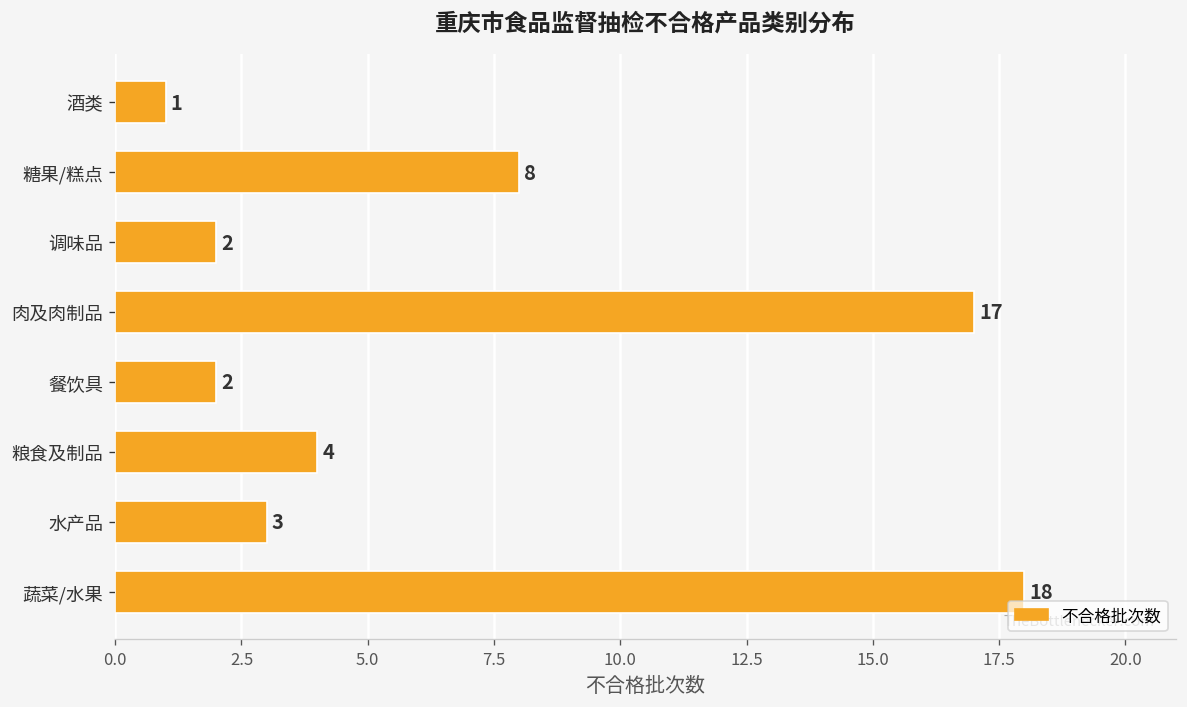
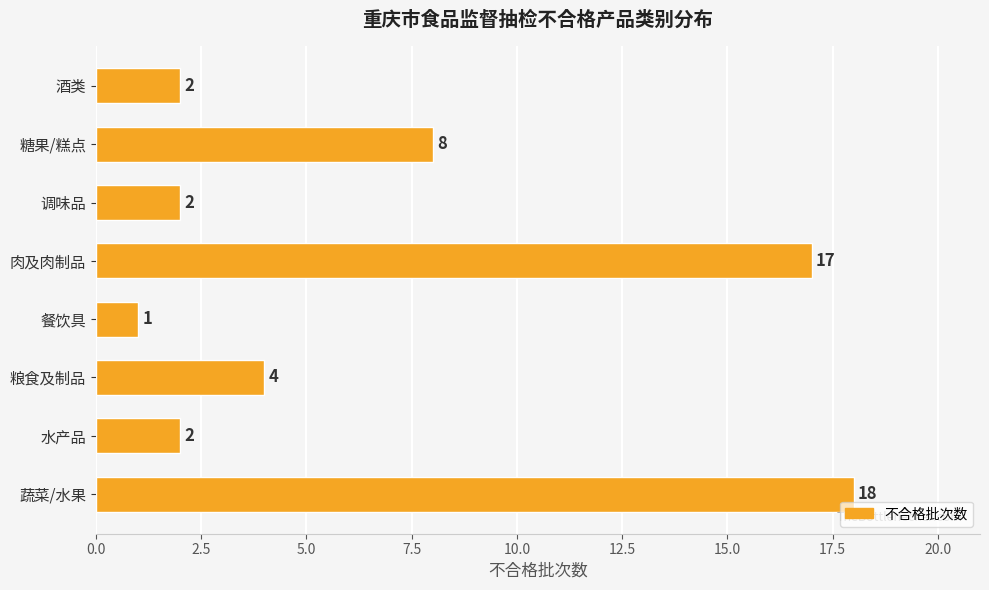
  {
-   "酒类": 1,
+   "酒类": 2,
    "糖果/糕点": 8,
    "调味品": 2,
    "肉及肉制品": 17,
-   "餐饮具": 2,
+   "餐饮具": 1,
    "粮食及制品": 4,
-   "水产品": 3
+   "水产品": 2
  }
